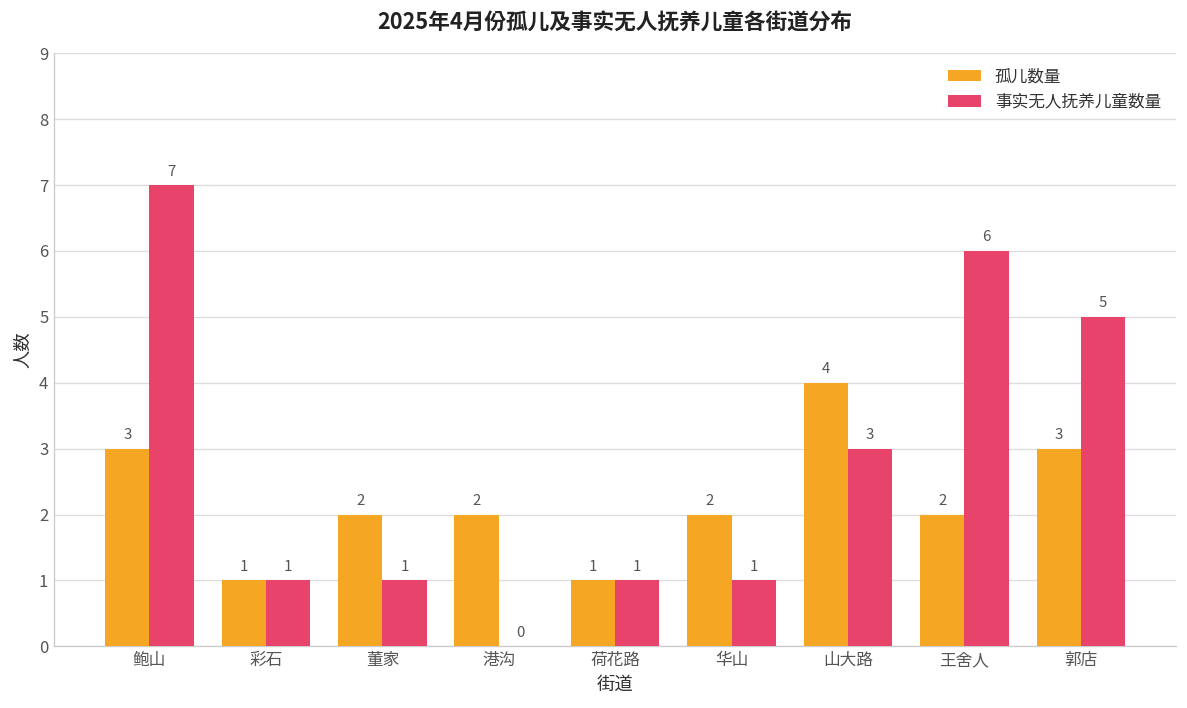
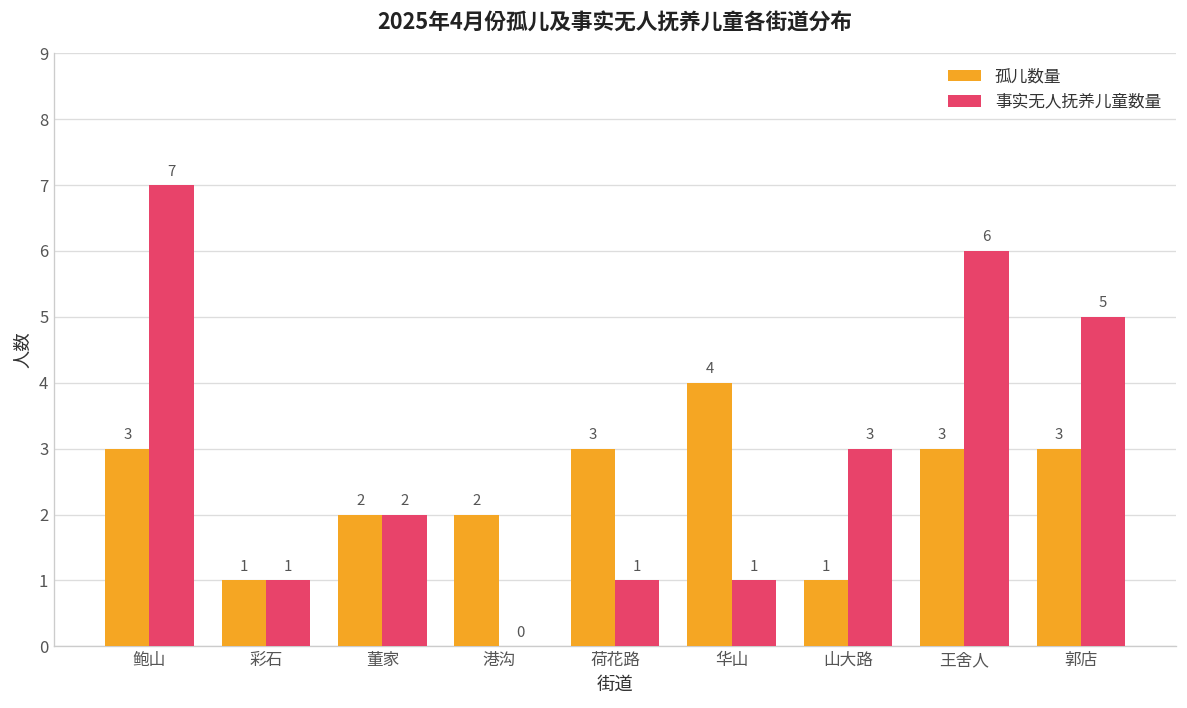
  {
    "孤儿数量": {
      "鲍山": 3,
      "彩石": 1,
      "董家": 2,
      "港沟": 2,
-     "荷花路": 1,
-     "华山": 2,
-     "山大路": 4,
-     "王舍人": 2,
+     "荷花路": 3,
+     "华山": 4,
+     "山大路": 1,
+     "王舍人": 3,
      "郭店": 3
    },
    "事实无人抚养儿童数量": {
      "鲍山": 7,
      "彩石": 1,
-     "董家": 1,
+     "董家": 2,
      "港沟": 0,
      "荷花路": 1,
      "华山": 1,
      "山大路": 3,
      "王舍人": 6,
      "郭店": 5
    }
  }
